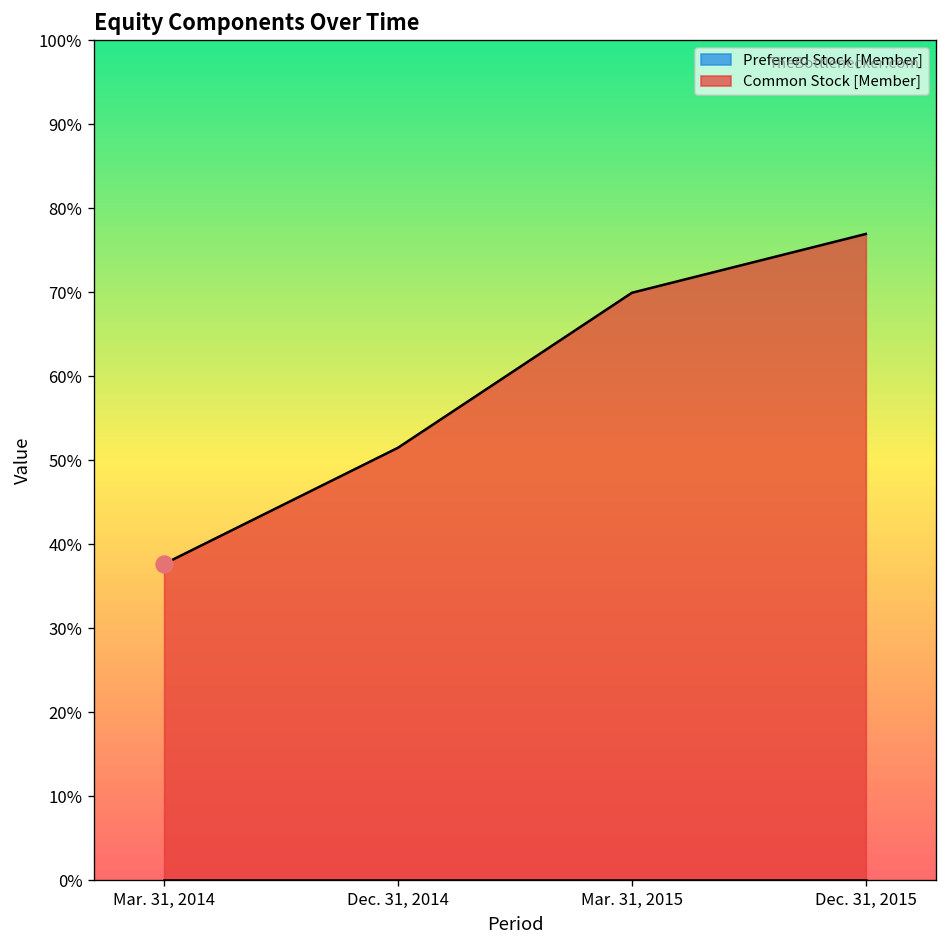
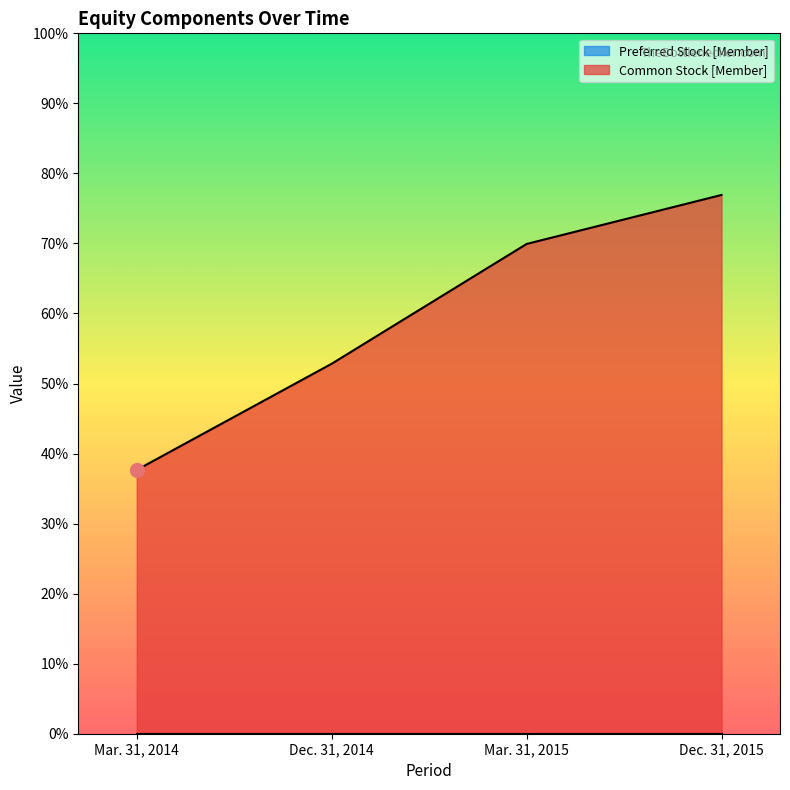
  {
    "Preferred Stock [Member]": {
      "Mar. 31, 2014": "0%",
      "Dec. 31, 2014": "0%",
      "Mar. 31, 2015": "0%",
      "Dec. 31, 2015": "0%"
    },
    "Common Stock [Member]": {
-     "Dec. 31, 2014": "51%",
+     "Dec. 31, 2014": "53%",
      "Mar. 31, 2015": "70%",
      "Dec. 31, 2015": "77%"
    }
  }
